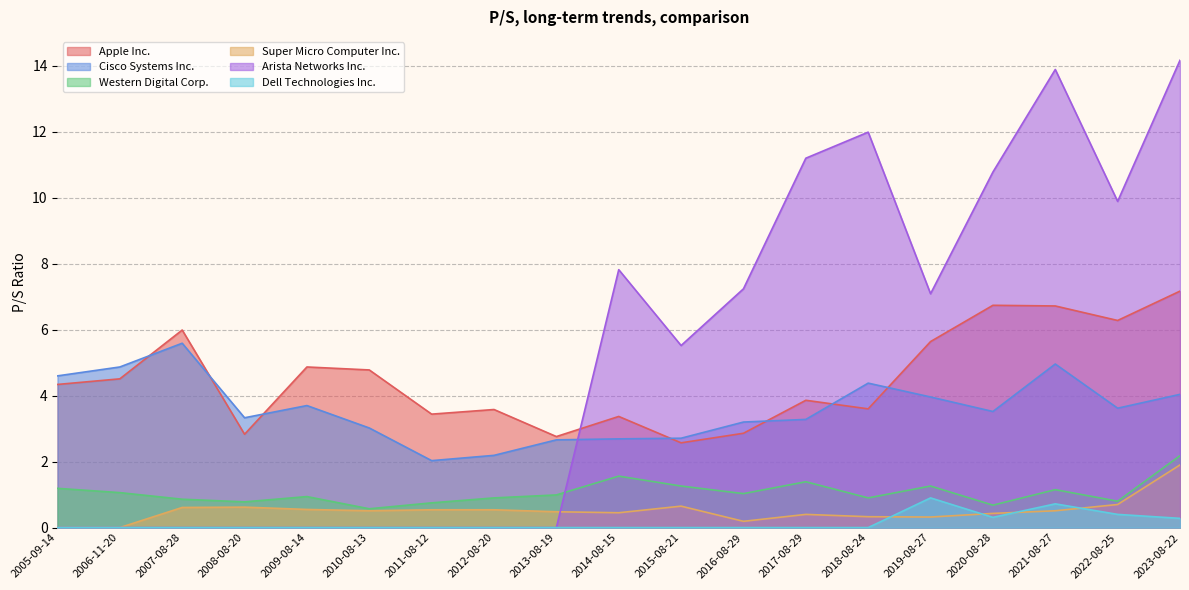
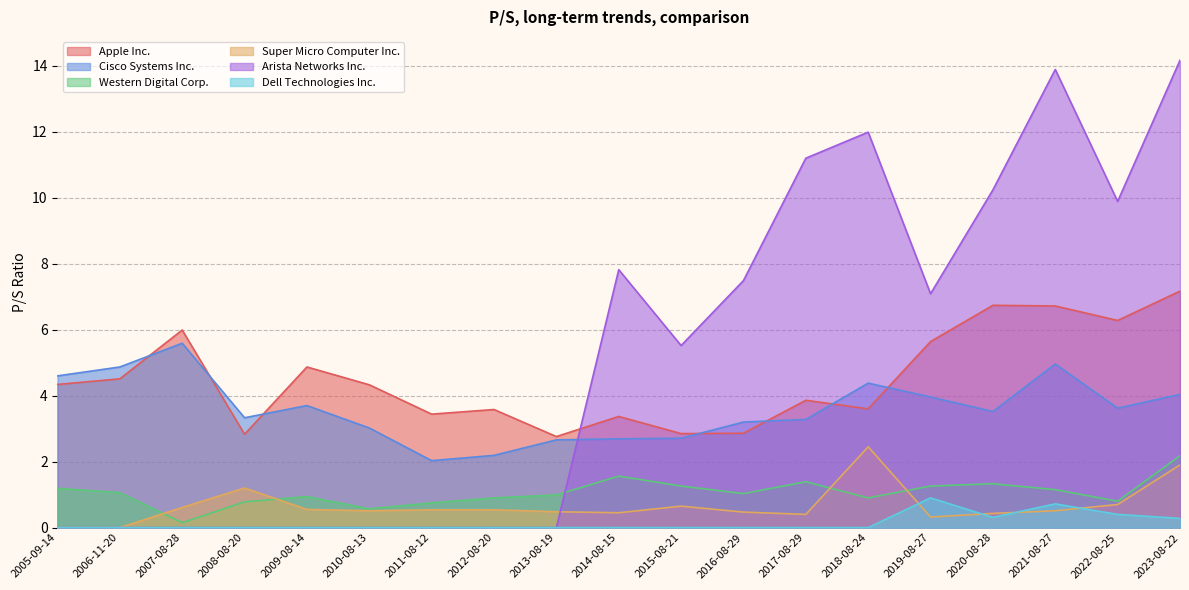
  {
    "Apple Inc.": {
      "2005-09-14": 4.3,
      "2006-11-20": 4.5,
      "2007-08-28": 6.0,
      "2008-08-20": 2.8,
      "2009-08-14": 4.9,
-     "2010-08-13": 4.8,
+     "2010-08-13": 4.3,
      "2011-08-12": 3.4,
      "2012-08-20": 3.6,
      "2013-08-19": 2.8,
      "2014-08-15": 3.4,
-     "2015-08-21": 2.6,
+     "2015-08-21": 2.9,
      "2016-08-29": 2.9,
      "2017-08-29": 3.9,
      "2018-08-24": 3.6,
      "2019-08-27": 5.6,
      "2020-08-28": 6.7,
      "2021-08-27": 6.7,
      "2022-08-25": 6.3,
      "2023-08-22": 7.2
    },
    "Western Digital Corp.": {
      "2005-09-14": 1.2,
      "2006-11-20": 1.1,
-     "2007-08-28": 0.9,
+     "2007-08-28": 0.2,
      "2008-08-20": 0.8,
      "2009-08-14": 0.9,
      "2011-08-12": 0.8,
      "2012-08-20": 0.9,
      "2013-08-19": 1.0,
      "2014-08-15": 1.6,
      "2015-08-21": 1.3,
      "2016-08-29": 1.0,
      "2017-08-29": 1.4,
      "2018-08-24": 0.9,
      "2019-08-27": 1.3,
-     "2020-08-28": 0.7,
+     "2020-08-28": 1.3,
      "2021-08-27": 1.2,
      "2022-08-25": 0.8,
      "2023-08-22": 2.2
    },
    "Super Micro Computer Inc.": {
      "2007-08-28": 0.6,
-     "2008-08-20": 0.6,
+     "2008-08-20": 1.2,
      "2009-08-14": 0.6,
      "2011-08-12": 0.5,
      "2012-08-20": 0.5,
      "2013-08-19": 0.5,
      "2014-08-15": 0.5,
      "2015-08-21": 0.7,
-     "2016-08-29": 0.2,
+     "2016-08-29": 0.5,
      "2017-08-29": 0.4,
-     "2018-08-24": 0.3,
+     "2018-08-24": 2.5,
      "2019-08-27": 0.3,
      "2020-08-28": 0.4,
      "2021-08-27": 0.5,
      "2022-08-25": 0.7,
      "2023-08-22": 1.9
    },
    "Arista Networks Inc.": {
      "2014-08-15": 7.8,
      "2015-08-21": 5.5,
-     "2016-08-29": 7.2,
+     "2016-08-29": 7.5,
      "2017-08-29": 11.2,
      "2018-08-24": 12.0,
      "2019-08-27": 7.1,
-     "2020-08-28": 10.8,
+     "2020-08-28": 10.2,
      "2021-08-27": 13.9,
      "2022-08-25": 9.9,
      "2023-08-22": 14.2
    }
  }
